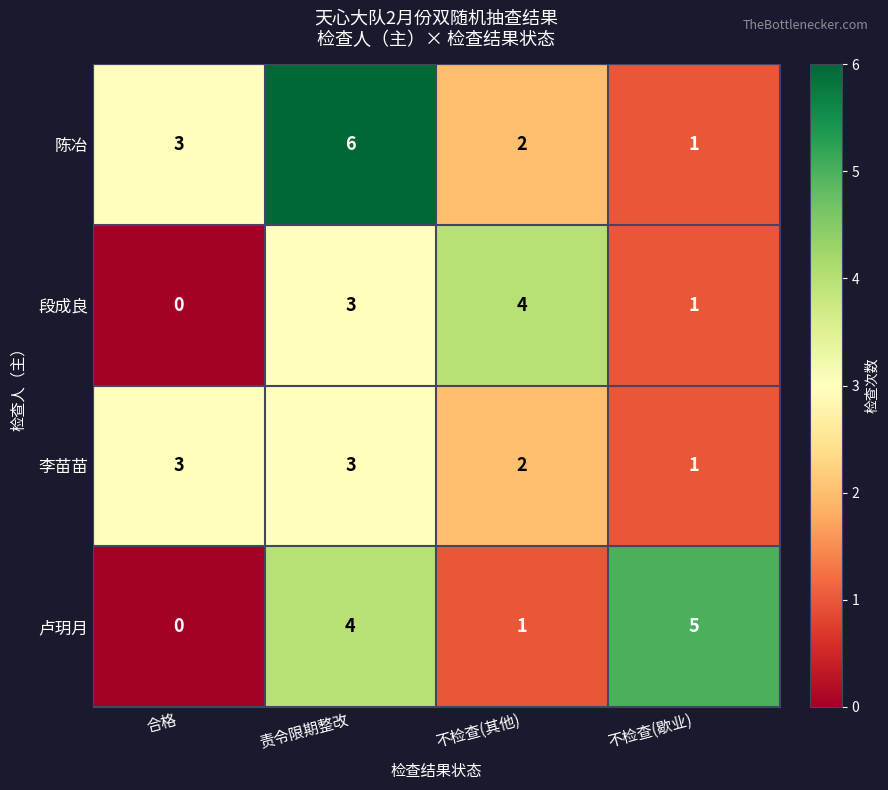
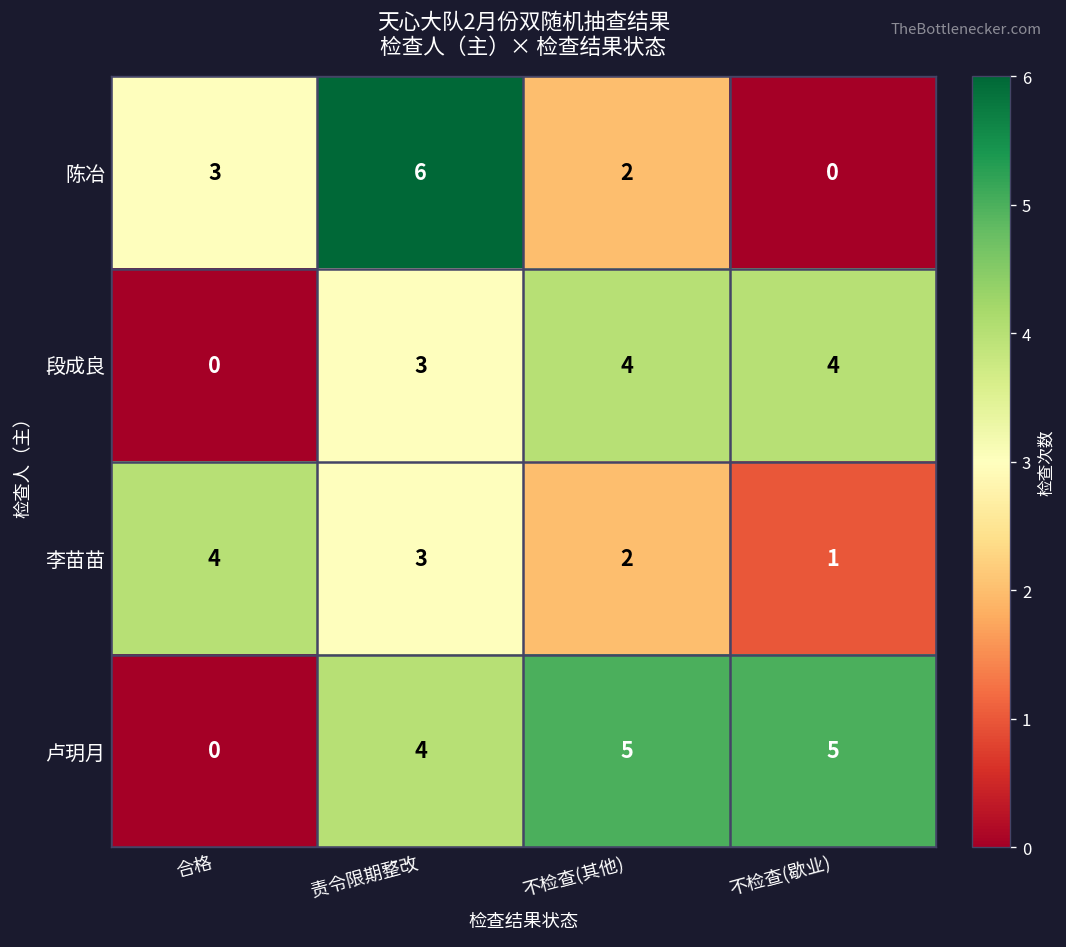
  {
    "陈冶": {
      "合格": 3,
      "责令限期整改": 6,
      "不检查(其他)": 2,
-     "不检查(歇业)": 1
+     "不检查(歇业)": 0
    },
    "段成良": {
      "合格": 0,
      "责令限期整改": 3,
      "不检查(其他)": 4,
-     "不检查(歇业)": 1
+     "不检查(歇业)": 4
    },
    "李苗苗": {
-     "合格": 3,
+     "合格": 4,
      "责令限期整改": 3,
      "不检查(其他)": 2,
      "不检查(歇业)": 1
    },
    "卢玥月": {
      "合格": 0,
      "责令限期整改": 4,
-     "不检查(其他)": 1,
+     "不检查(其他)": 5,
      "不检查(歇业)": 5
    }
  }
